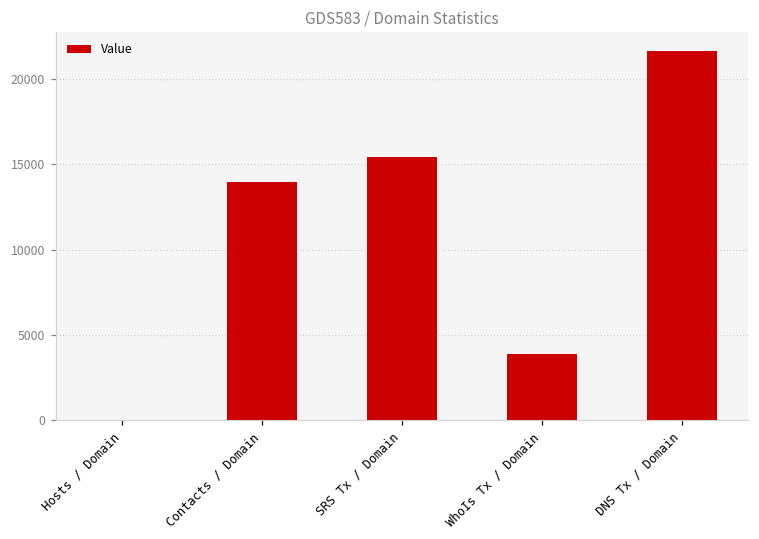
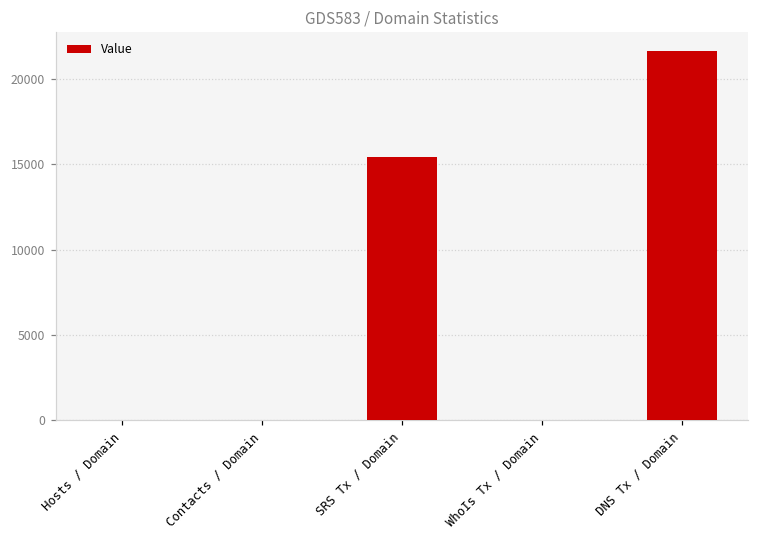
  {
-   "Contacts / Domain": 14000,
+   "Contacts / Domain": 0,
    "SRS Tx / Domain": 15400,
-   "WhoIs Tx / Domain": 3900,
+   "WhoIs Tx / Domain": 0,
    "DNS Tx / Domain": 21700
  }
